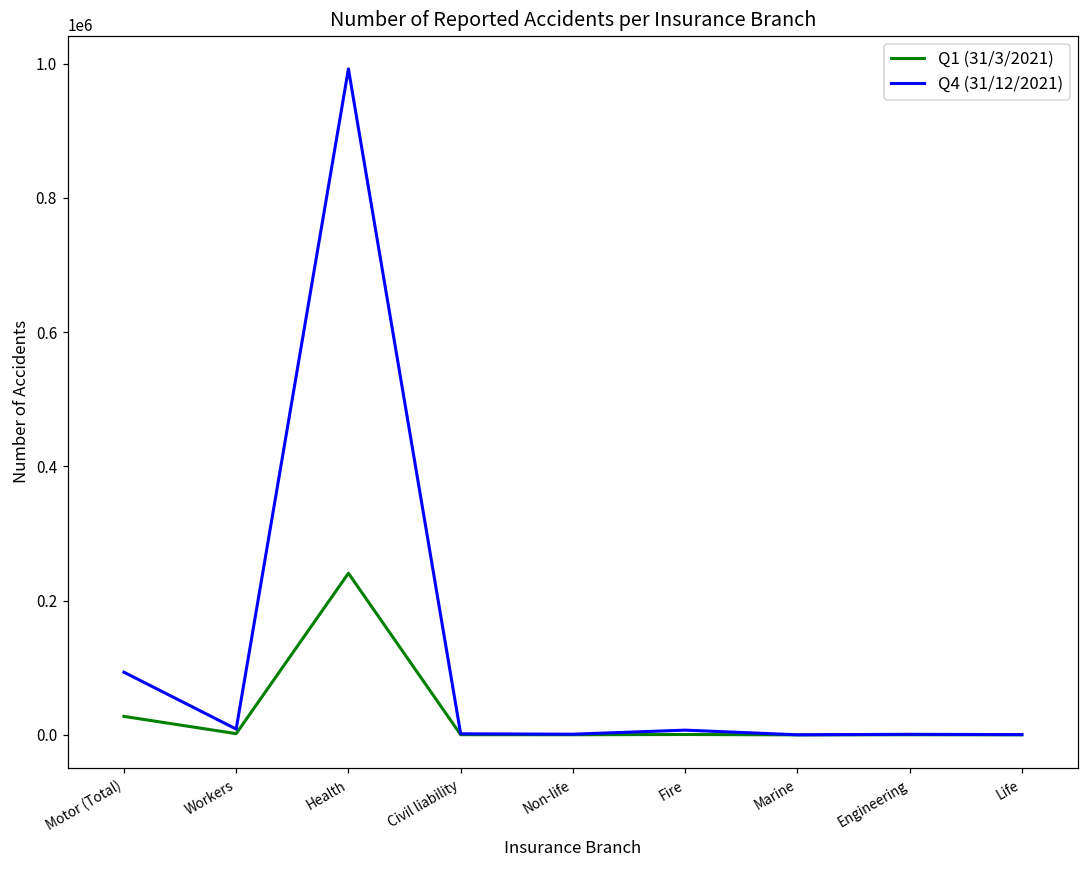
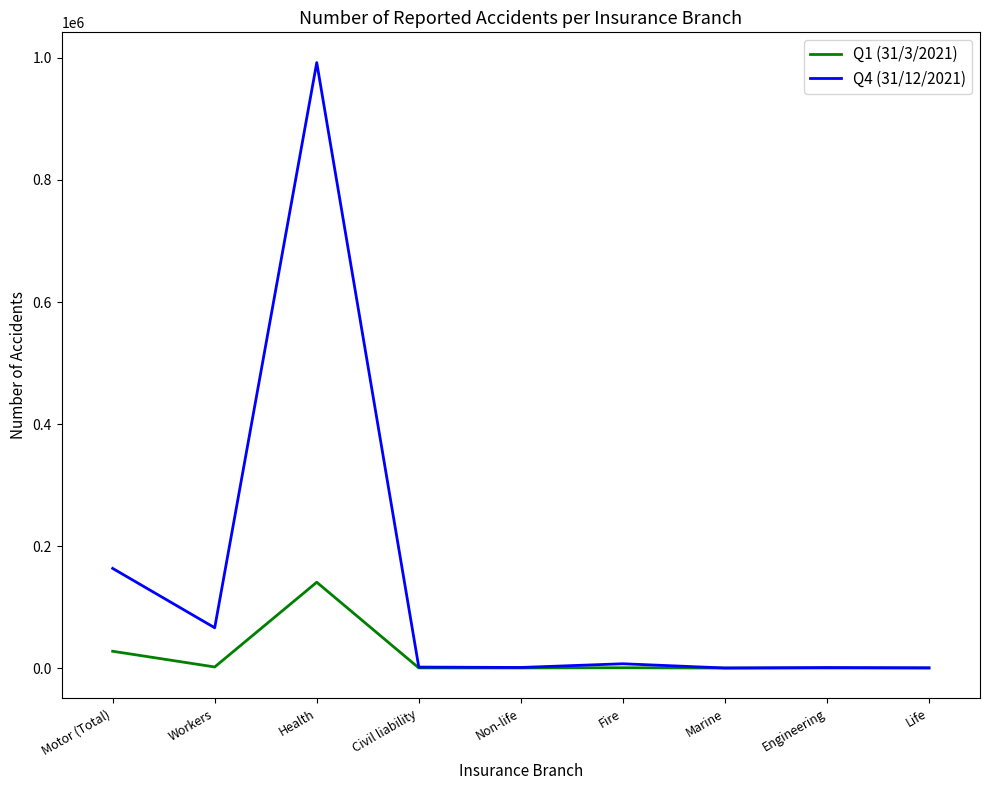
  {
    "Q1 (31/3/2021)": {
      "Motor (Total)": 30000,
      "Workers": 0,
-     "Health": 240000,
+     "Health": 140000,
      "Fire": 0
    },
    "Q4 (31/12/2021)": {
-     "Motor (Total)": 90000,
-     "Workers": 10000,
+     "Motor (Total)": 160000,
+     "Workers": 70000,
      "Health": 990000,
      "Fire": 10000
    }
  }
